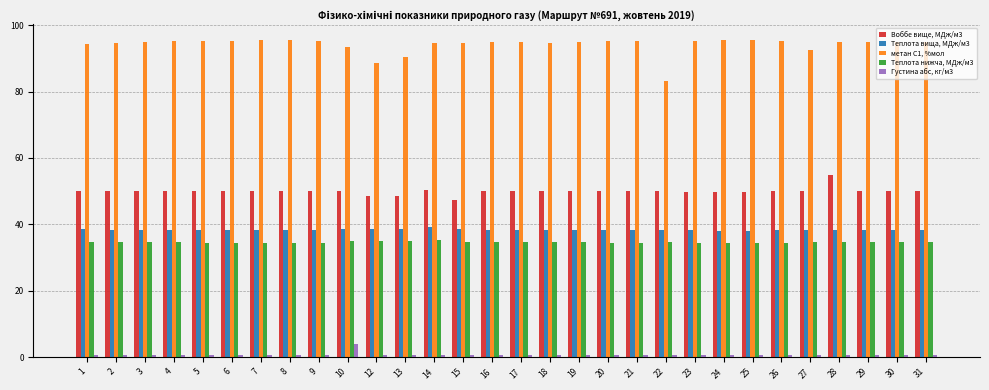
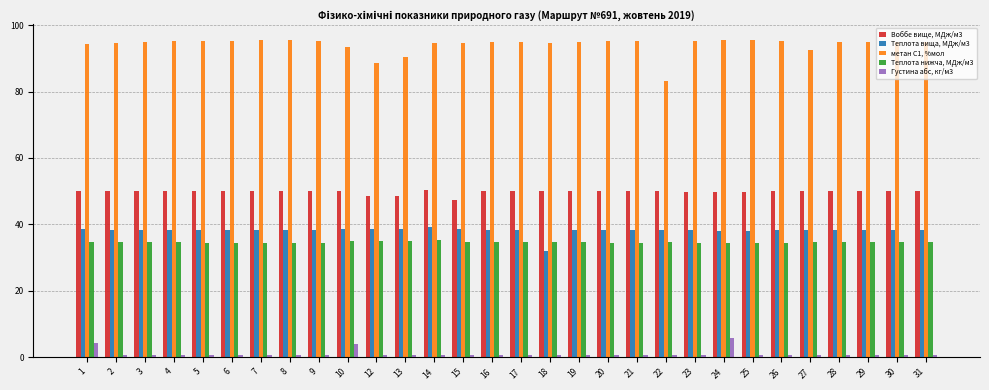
  {
    "Воббе вище, МДж/м3": {
      "1": 50,
      "2": 50,
      "3": 50,
      "4": 50,
      "5": 50,
      "6": 50,
      "7": 50,
      "8": 50,
      "9": 50,
      "10": 50,
      "12": 49,
      "13": 49,
      "14": 50,
      "15": 47,
      "16": 50,
      "17": 50,
      "18": 50,
      "19": 50,
      "20": 50,
      "21": 50,
      "22": 50,
      "23": 50,
      "24": 50,
      "25": 50,
      "26": 50,
      "27": 50,
-     "28": 55,
+     "28": 50,
      "29": 50,
      "30": 50,
      "31": 50
    },
    "Теплота вища, МДж/м3": {
      "1": 39,
      "2": 38,
      "3": 38,
      "4": 38,
      "5": 38,
      "6": 38,
      "7": 38,
      "8": 38,
      "9": 38,
      "10": 39,
      "12": 39,
      "13": 39,
      "14": 39,
      "15": 38,
      "16": 38,
      "17": 38,
-     "18": 38,
+     "18": 32,
      "19": 38,
      "20": 38,
      "21": 38,
      "22": 38,
      "23": 38,
      "24": 38,
      "25": 38,
      "26": 38,
      "27": 38,
      "28": 38,
      "29": 38,
      "30": 38,
      "31": 38
    },
    "метан С1, %мол": {
      "1": 94,
      "2": 95,
      "3": 95,
      "4": 95,
      "5": 95,
      "6": 95,
      "7": 95,
      "8": 95,
      "9": 95,
      "10": 93,
      "12": 89,
      "13": 90,
      "14": 95,
      "15": 94,
      "16": 95,
      "17": 95,
      "18": 95,
      "19": 95,
      "20": 95,
      "21": 95,
      "22": 83,
      "23": 95,
      "24": 95,
      "25": 95,
      "26": 95,
      "27": 92,
      "28": 95,
      "29": 95
    },
    "Теплота нижча, МДж/м3": {
      "1": 35,
      "2": 35,
      "3": 35,
      "4": 35,
      "5": 35,
      "6": 35,
      "7": 34,
      "8": 34,
      "9": 35,
      "10": 35,
      "12": 35,
      "13": 35,
      "14": 35,
      "15": 35,
      "16": 35,
      "17": 35,
      "18": 35,
      "19": 35,
      "20": 35,
      "21": 35,
      "22": 35,
      "23": 34,
      "24": 34,
      "25": 34,
      "26": 35,
      "27": 35,
      "28": 35,
      "29": 35,
      "30": 35,
      "31": 35
    },
    "Густина абс, кг/м3": {
-     "1": 1,
+     "1": 4,
      "10": 4,
-     "24": 1
+     "24": 6
    }
  }
